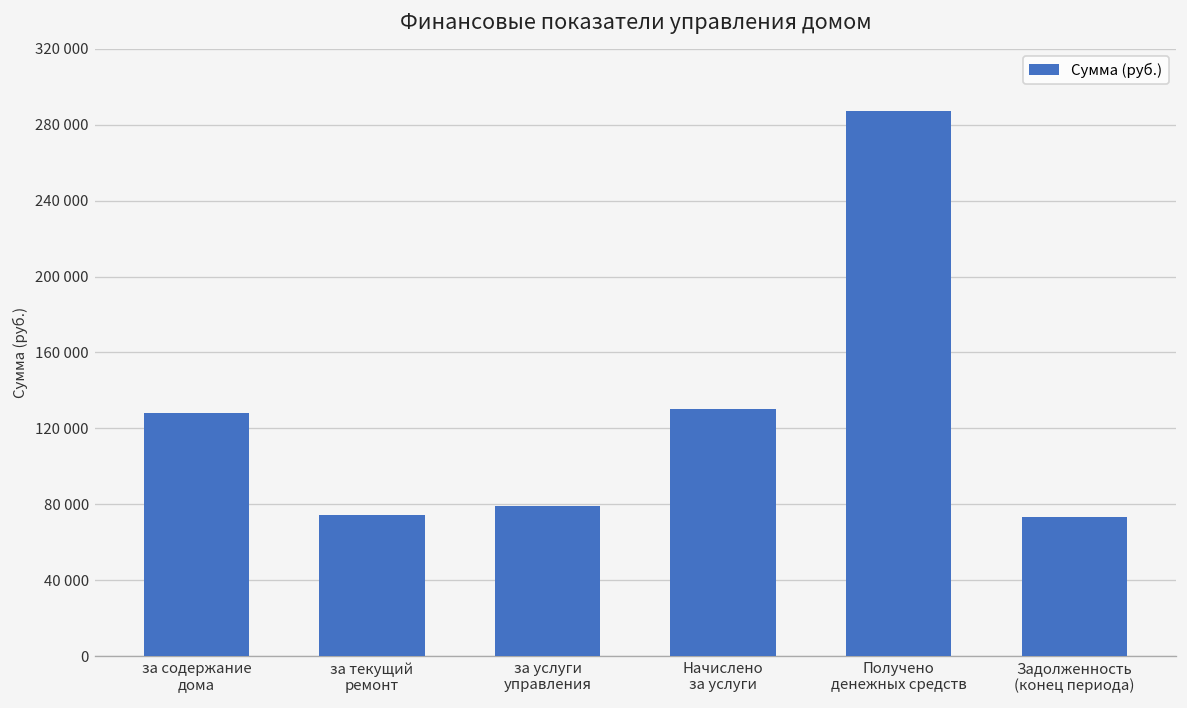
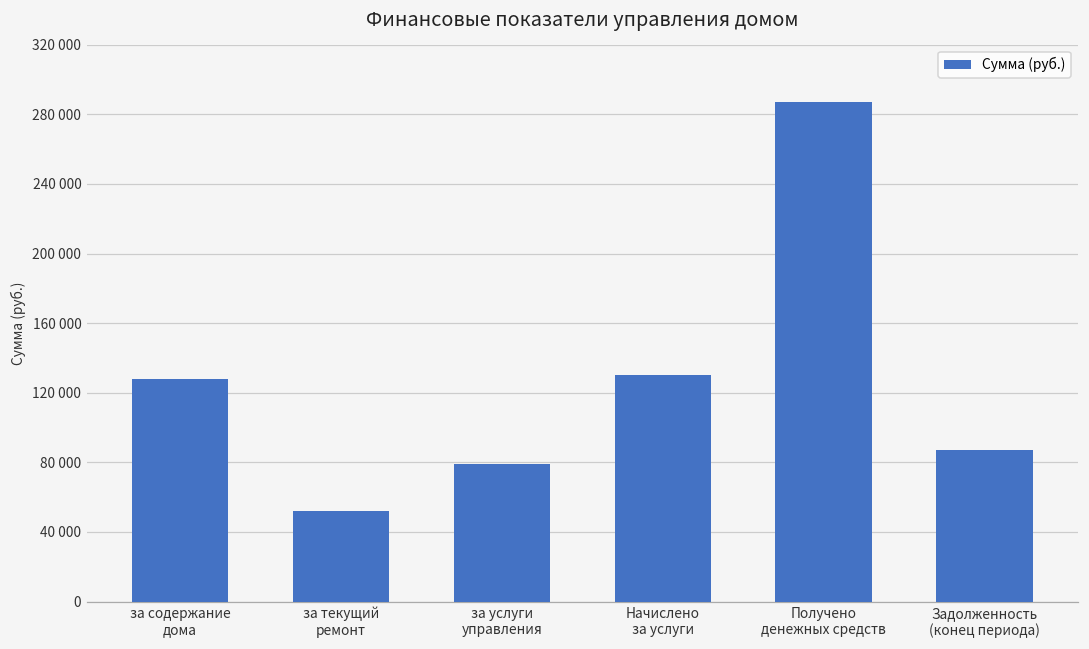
  {
    "за содержание дома": 128000,
-   "за текущий ремонт": 74000,
+   "за текущий ремонт": 52000,
    "за услуги управления": 79000,
    "Начислено за услуги": 130000,
    "Получено денежных средств": 287000,
-   "Задолженность (конец периода)": 73000
+   "Задолженность (конец периода)": 87000
  }
